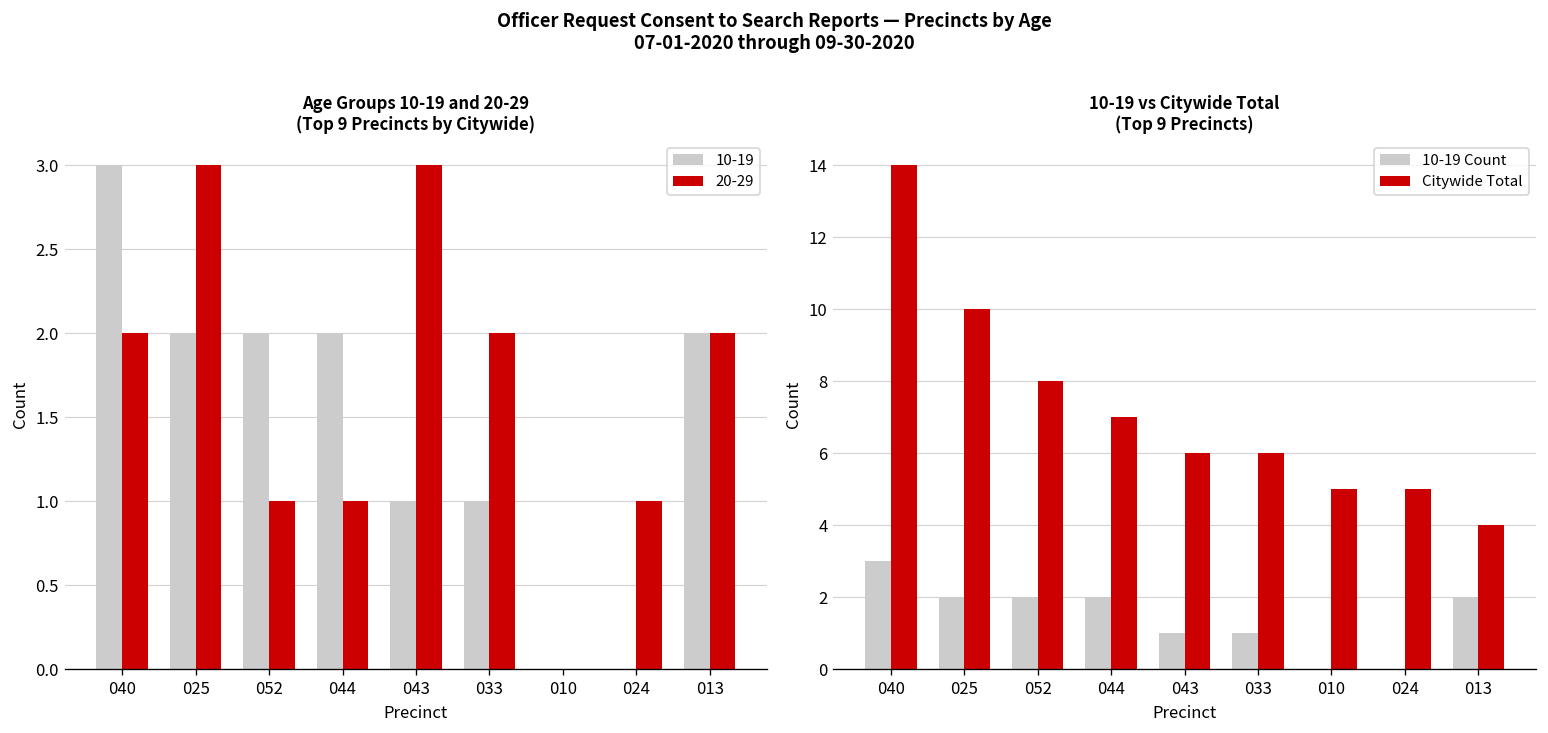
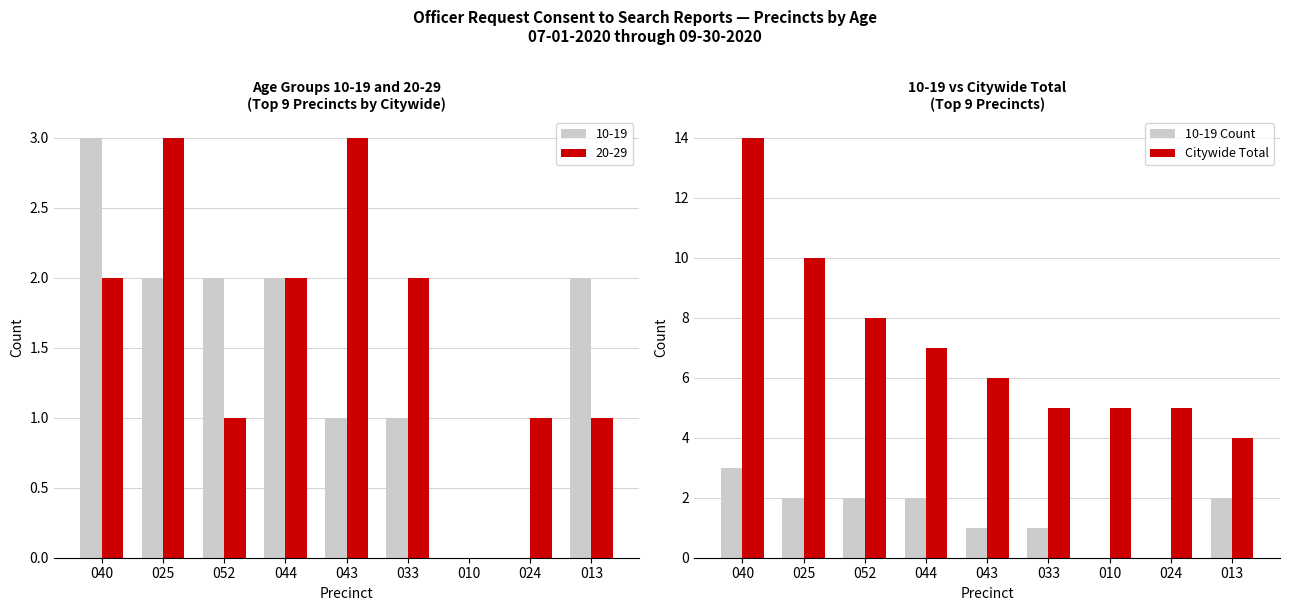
  {
    "Age Groups 10-19 and 20-29 (Top 9 Precincts by Citywide)": {
      "10-19": {
        "040": 3,
        "025": 2,
        "052": 2,
        "044": 2,
        "043": 1,
        "033": 1,
        "010": 0,
        "024": 0,
        "013": 2
      },
      "20-29": {
        "040": 2,
        "025": 3,
        "052": 1,
-       "044": 1,
+       "044": 2,
        "043": 3,
        "033": 2,
        "010": 0,
        "024": 1,
-       "013": 2
+       "013": 1
      }
    },
    "10-19 vs Citywide Total (Top 9 Precincts)": {
      "10-19 Count": {
        "040": 3,
        "025": 2,
        "052": 2,
        "044": 2,
        "043": 1,
        "033": 1,
        "010": 0,
        "024": 0,
        "013": 2
      },
      "Citywide Total": {
        "040": 14,
        "025": 10,
        "052": 8,
        "044": 7,
        "043": 6,
-       "033": 6,
+       "033": 5,
        "010": 5,
        "024": 5,
        "013": 4
      }
    }
  }
